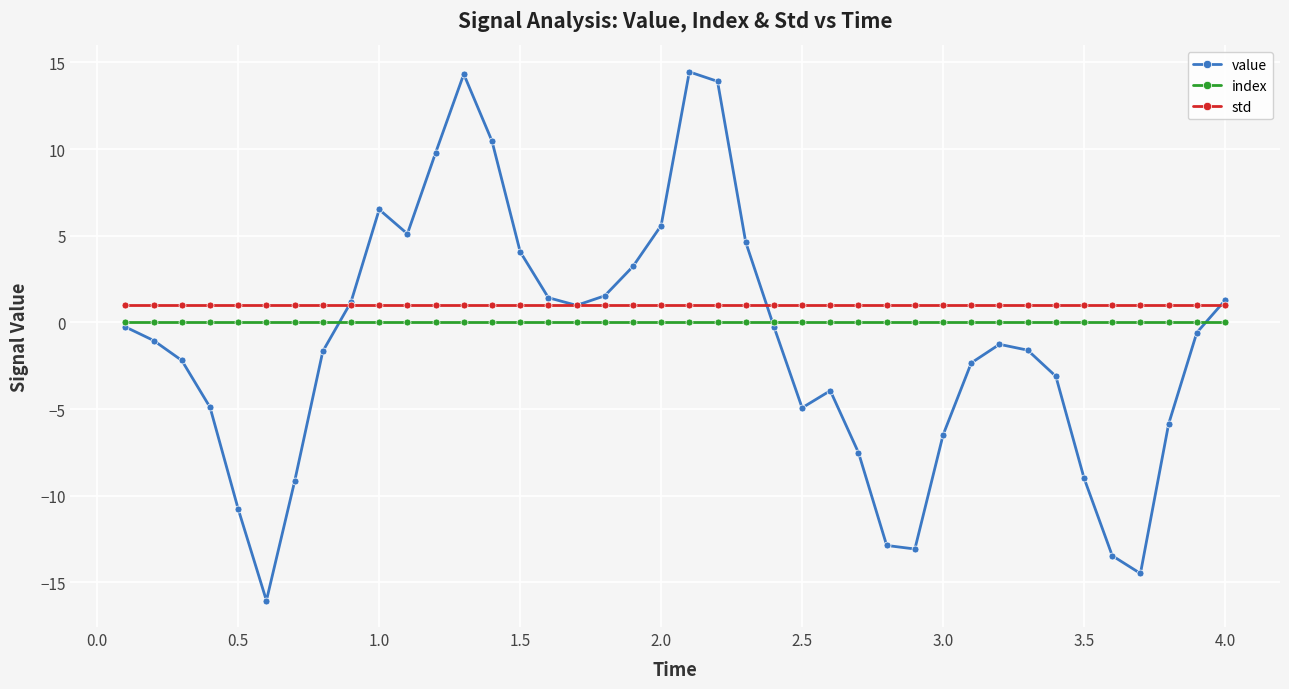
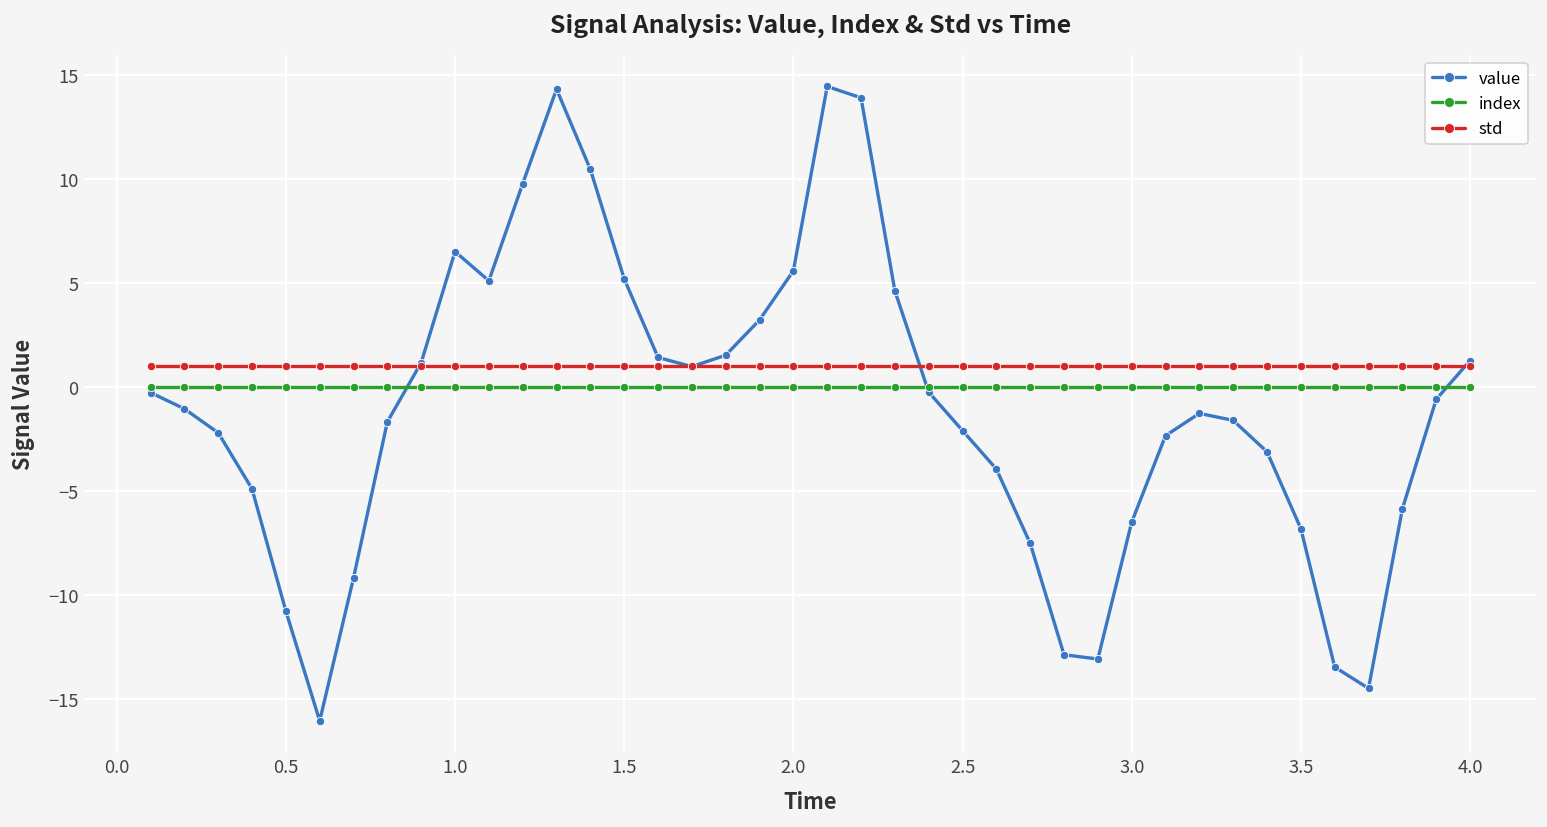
  {
    "value": {
      "0.5": -10.8,
      "1.0": 6.5,
-     "1.5": 4.1,
+     "1.5": 5.2,
      "2.0": 5.6,
-     "2.5": -4.9,
+     "2.5": -2.1,
      "3.0": -6.5,
-     "3.5": -9.0,
+     "3.5": -6.8,
      "4.0": 1.3
    },
    "index": {
      "0.5": 0.0,
      "1.0": 0.0,
      "1.5": 0.0,
      "2.0": 0.0,
      "2.5": 0.0,
      "3.0": 0.0,
      "3.5": 0.0,
      "4.0": 0.0
    },
    "std": {
      "0.5": 1.0,
      "1.0": 1.0,
      "1.5": 1.0,
      "2.0": 1.0,
      "2.5": 1.0,
      "3.0": 1.0,
      "3.5": 1.0,
      "4.0": 1.0
    }
  }
